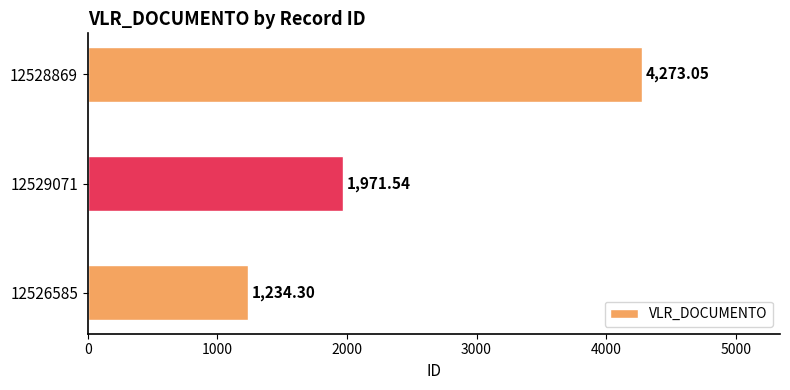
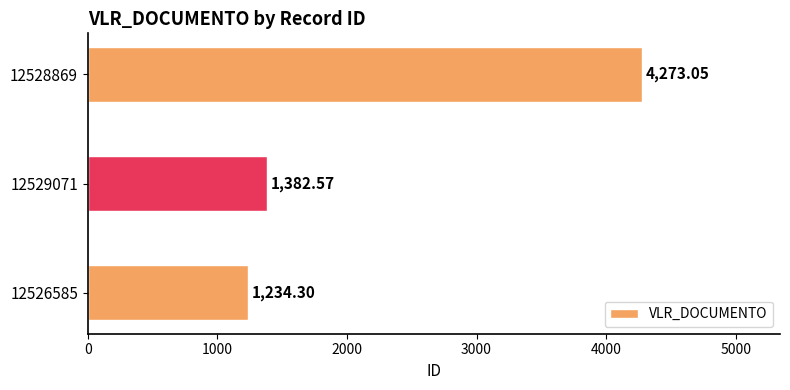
  {
    "12528869": "4,273.05",
-   "12529071": "1,971.54",
+   "12529071": "1,382.57",
    "12526585": "1,234.30"
  }
